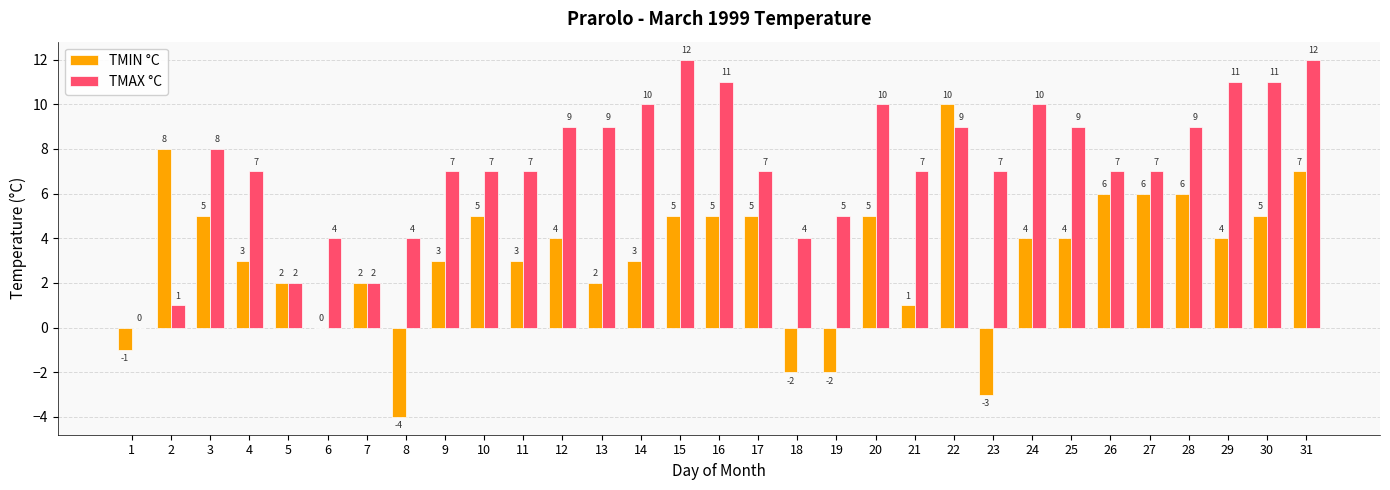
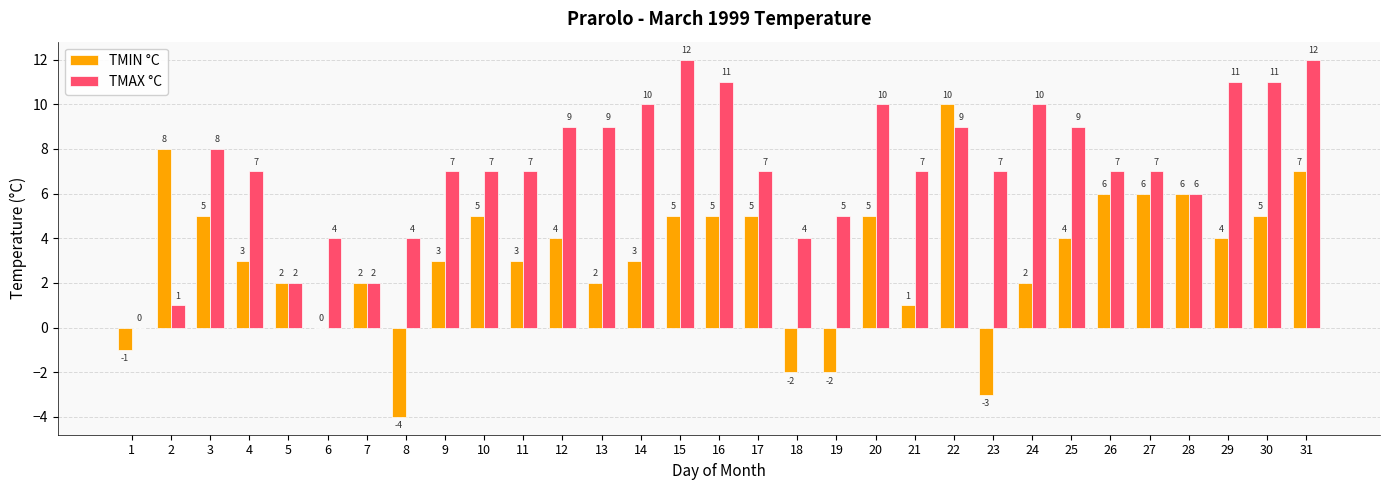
  {
    "TMIN °C": {
      "1": -1,
      "2": 8,
      "3": 5,
      "4": 3,
      "5": 2,
      "6": 0,
      "7": 2,
      "8": -4,
      "9": 3,
      "10": 5,
      "11": 3,
      "12": 4,
      "13": 2,
      "14": 3,
      "15": 5,
      "16": 5,
      "17": 5,
      "18": -2,
      "19": -2,
      "20": 5,
      "21": 1,
      "22": 10,
      "23": -3,
-     "24": 4,
+     "24": 2,
      "25": 4,
      "26": 6,
      "27": 6,
      "28": 6,
      "29": 4,
      "30": 5,
      "31": 7
    },
    "TMAX °C": {
      "1": 0,
      "2": 1,
      "3": 8,
      "4": 7,
      "5": 2,
      "6": 4,
      "7": 2,
      "8": 4,
      "9": 7,
      "10": 7,
      "11": 7,
      "12": 9,
      "13": 9,
      "14": 10,
      "15": 12,
      "16": 11,
      "17": 7,
      "18": 4,
      "19": 5,
      "20": 10,
      "21": 7,
      "22": 9,
      "23": 7,
      "24": 10,
      "25": 9,
      "26": 7,
      "27": 7,
-     "28": 9,
+     "28": 6,
      "29": 11,
      "30": 11,
      "31": 12
    }
  }
